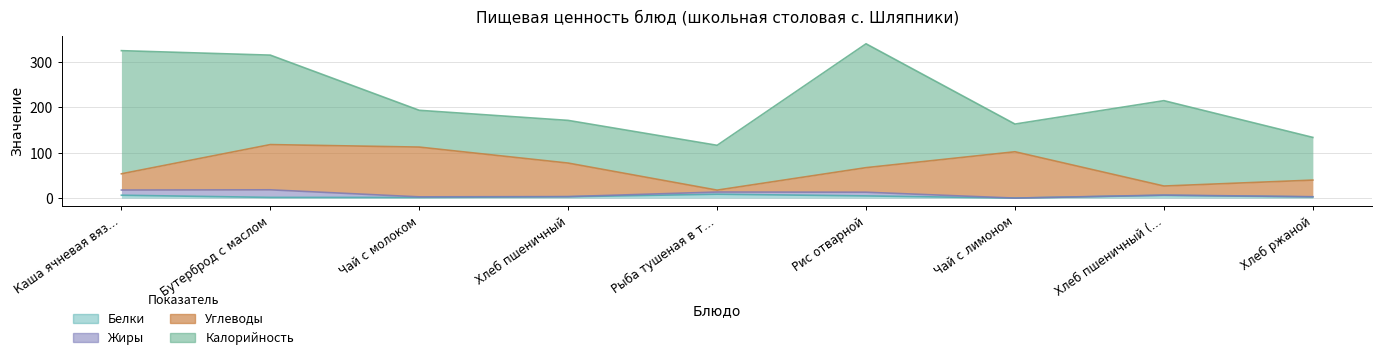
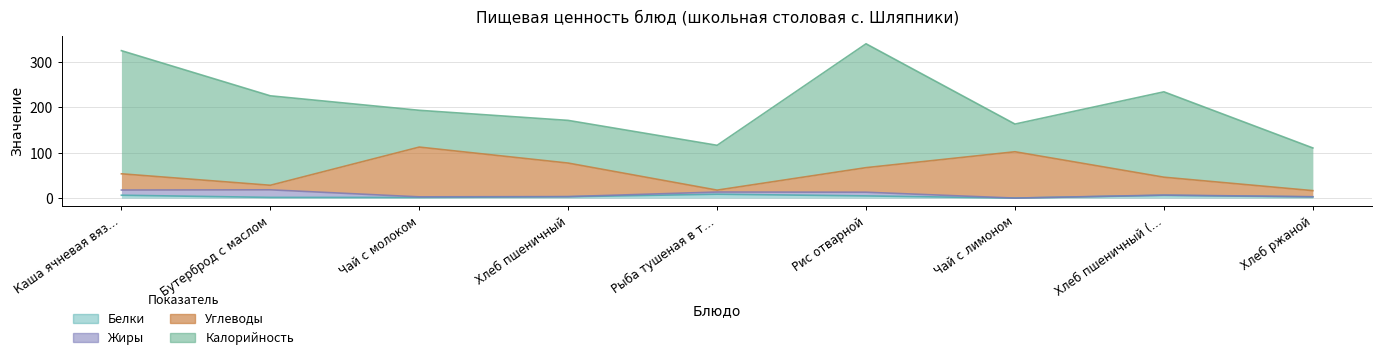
  {
    "Углеводы": {
      "Каша ячневая вяз…": 40,
-     "Бутерброд с маслом": 100,
+     "Бутерброд с маслом": 10,
      "Чай с молоком": 110,
      "Хлеб пшеничный": 70,
      "Рис отварной": 50,
      "Чай с лимоном": 100,
-     "Хлеб пшеничный (…": 20,
-     "Хлеб ржаной": 40
+     "Хлеб пшеничный (…": 40,
+     "Хлеб ржаной": 10
    }
  }
